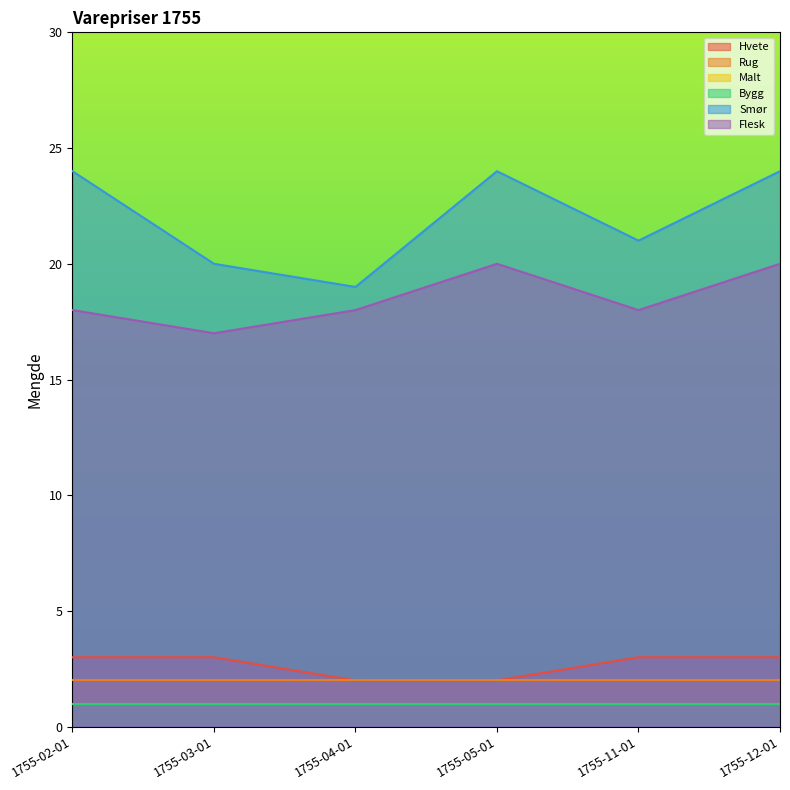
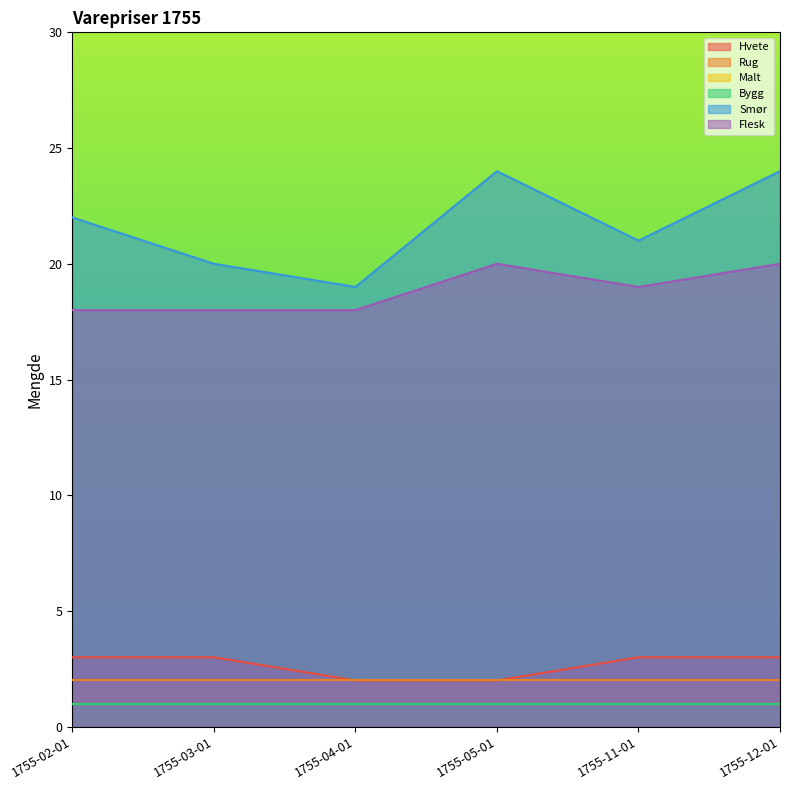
  {
    "Bygg": {
      "1755-02-01": 1,
      "1755-03-01": 1,
      "1755-04-01": 1,
      "1755-05-01": 1,
      "1755-11-01": 1,
      "1755-12-01": 1
    },
    "Smør": {
-     "1755-02-01": 24,
+     "1755-02-01": 22,
      "1755-03-01": 20,
      "1755-04-01": 19,
      "1755-05-01": 24,
      "1755-11-01": 21,
      "1755-12-01": 24
    },
    "Flesk": {
      "1755-02-01": 18,
-     "1755-03-01": 17,
+     "1755-03-01": 18,
      "1755-04-01": 18,
      "1755-05-01": 20,
-     "1755-11-01": 18,
+     "1755-11-01": 19,
      "1755-12-01": 20
    }
  }
